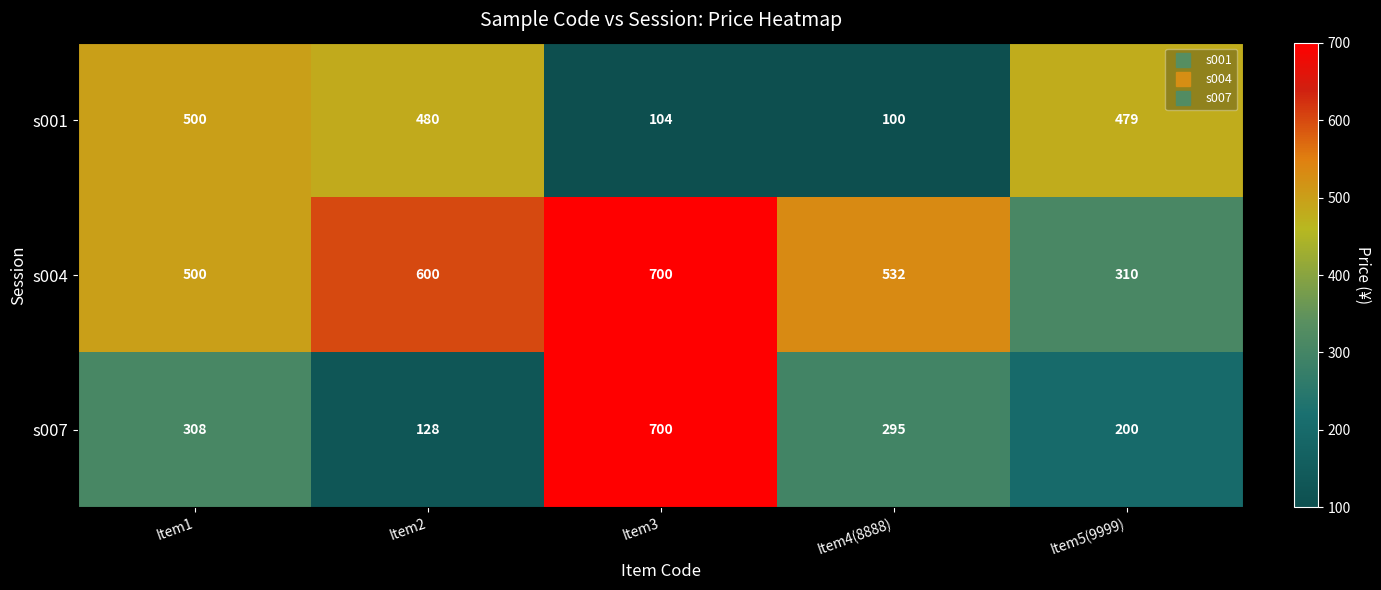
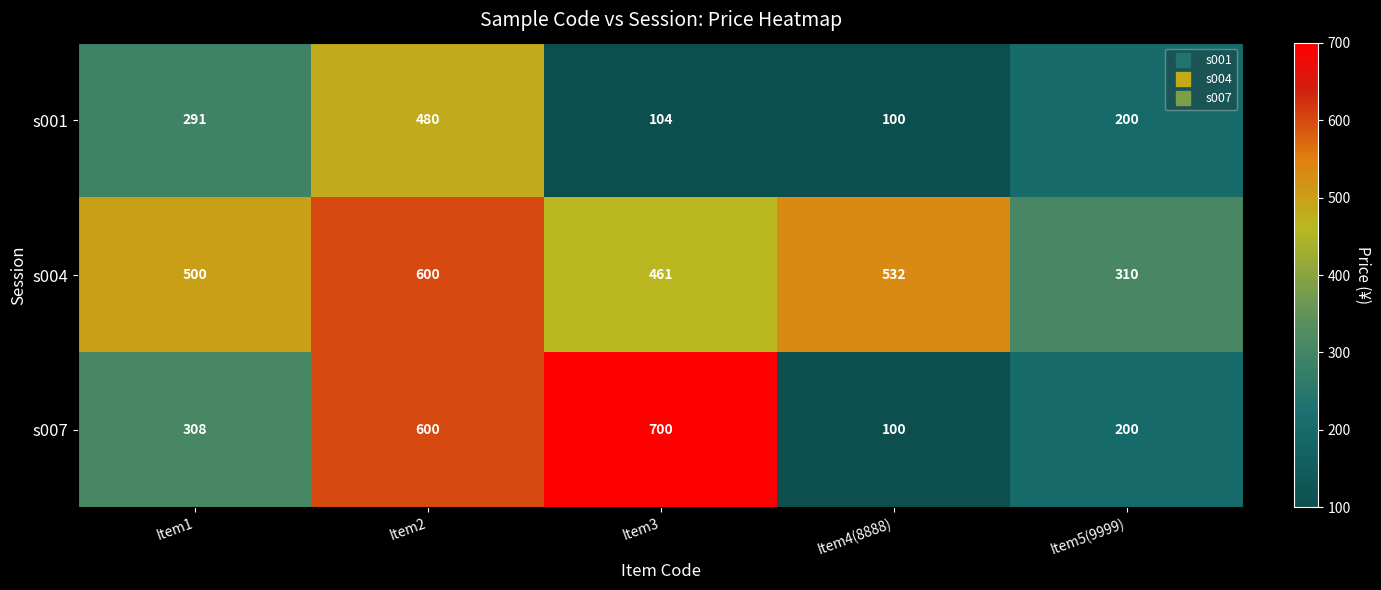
  {
    "s001": {
-     "Item1": 500,
+     "Item1": 291,
      "Item2": 480,
      "Item3": 104,
      "Item4(8888)": 100,
-     "Item5(9999)": 479
+     "Item5(9999)": 200
    },
    "s004": {
      "Item1": 500,
      "Item2": 600,
-     "Item3": 700,
+     "Item3": 461,
      "Item4(8888)": 532,
      "Item5(9999)": 310
    },
    "s007": {
      "Item1": 308,
-     "Item2": 128,
+     "Item2": 600,
      "Item3": 700,
-     "Item4(8888)": 295,
+     "Item4(8888)": 100,
      "Item5(9999)": 200
    }
  }
